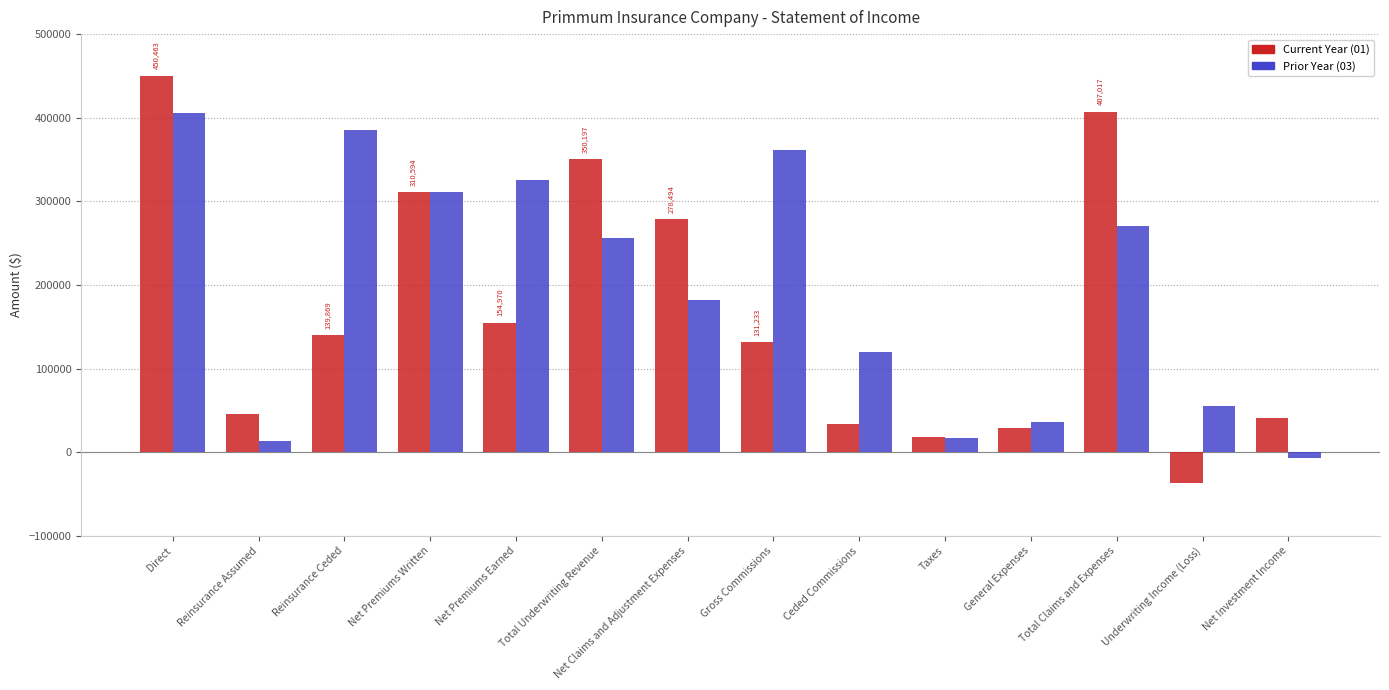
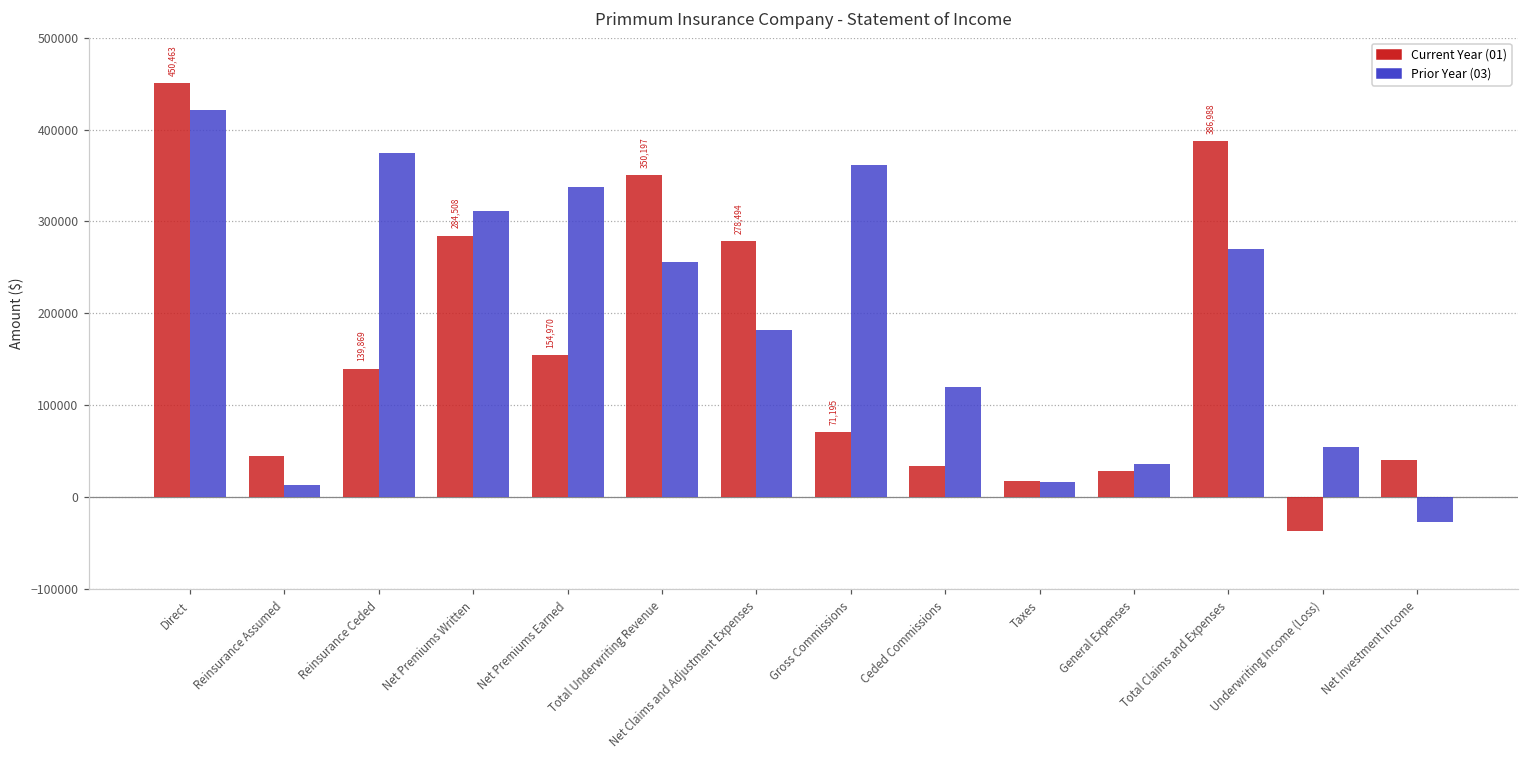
  {
    "Current Year (01)": {
      "Direct": "450,463",
      "Reinsurance Ceded": "139,869",
-     "Net Premiums Written": "310,594",
+     "Net Premiums Written": "284,508",
      "Net Premiums Earned": "154,970",
      "Total Underwriting Revenue": "350,197",
      "Net Claims and Adjustment Expenses": "278,494",
-     "Gross Commissions": "131,233",
-     "Total Claims and Expenses": "407,017"
+     "Gross Commissions": "71,195",
+     "Total Claims and Expenses": "386,988"
    },
    "Prior Year (03)": {
-     "Direct": "410000",
+     "Direct": "420000",
      "Reinsurance Assumed": "10000",
-     "Reinsurance Ceded": "390000",
+     "Reinsurance Ceded": "370000",
      "Net Premiums Written": "310000",
-     "Net Premiums Earned": "330000",
+     "Net Premiums Earned": "340000",
      "Total Underwriting Revenue": "260000",
      "Net Claims and Adjustment Expenses": "180000",
      "Gross Commissions": "360000",
      "Ceded Commissions": "120000",
      "Taxes": "20000",
      "General Expenses": "40000",
      "Total Claims and Expenses": "270000",
      "Underwriting Income (Loss)": "50000",
-     "Net Investment Income": "-10000"
+     "Net Investment Income": "-30000"
    }
  }
